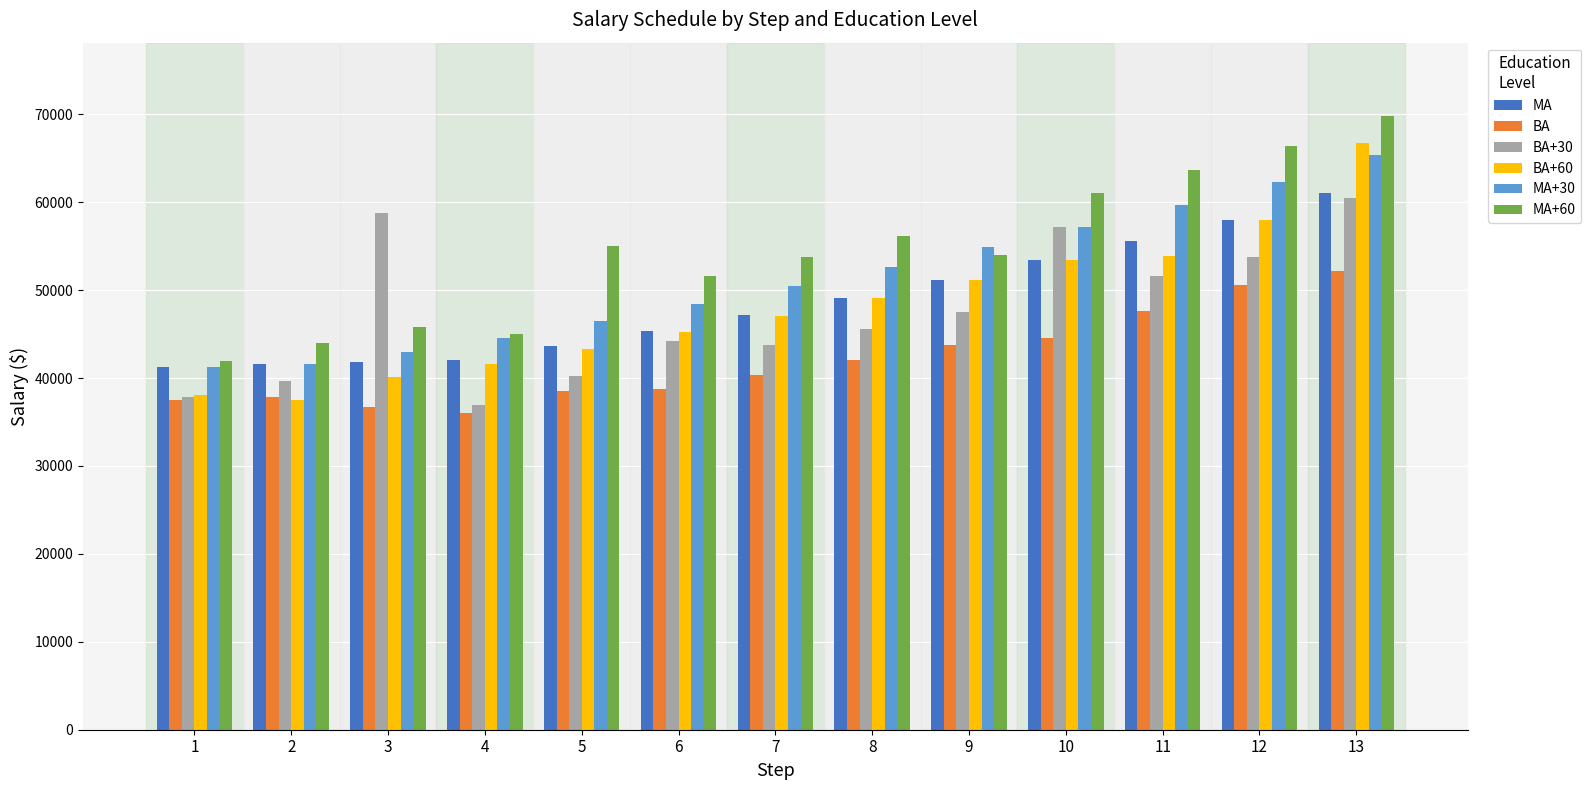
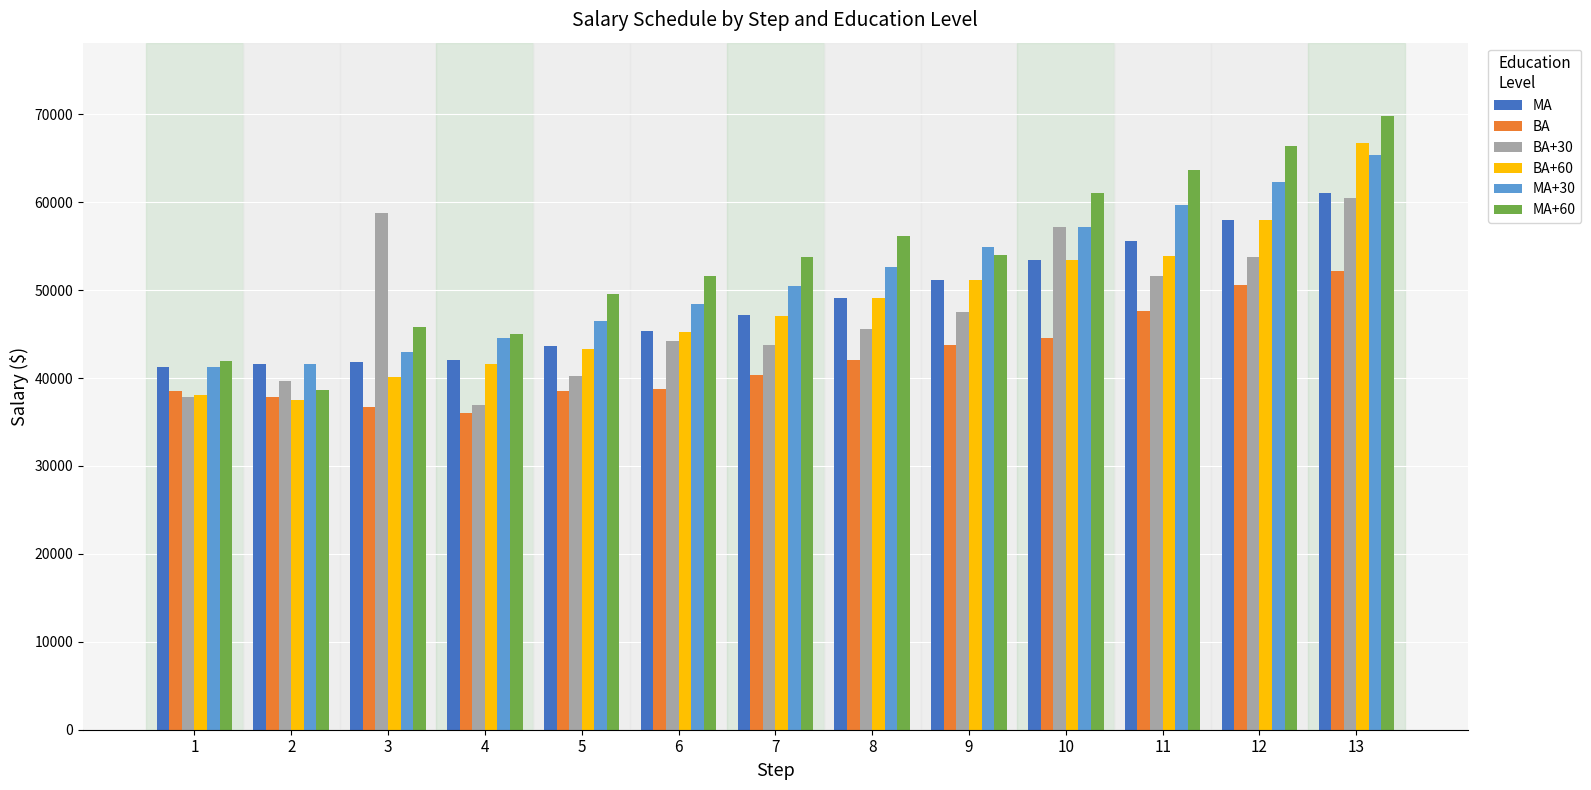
  {
    "BA": {
-     "1": 38000,
+     "1": 39000,
      "2": 38000,
      "3": 37000,
      "4": 36000,
      "5": 38000,
      "6": 39000,
      "7": 40000,
      "8": 42000,
      "9": 44000,
      "10": 45000,
      "11": 48000,
      "12": 51000,
      "13": 52000
    },
    "BA+30": {
      "1": 38000,
      "2": 40000,
      "3": 59000,
      "4": 37000,
      "5": 40000,
      "6": 44000,
      "7": 44000,
      "8": 46000,
      "9": 48000,
      "10": 57000,
      "11": 52000,
      "12": 54000,
      "13": 61000
    },
    "BA+60": {
      "1": 38000,
      "2": 38000,
      "3": 40000,
      "4": 42000,
      "5": 43000,
      "6": 45000,
      "7": 47000,
      "8": 49000,
      "9": 51000,
      "10": 53000,
      "11": 54000,
      "12": 58000,
      "13": 67000
    },
    "MA+60": {
      "1": 42000,
-     "2": 44000,
+     "2": 39000,
      "3": 46000,
      "4": 45000,
-     "5": 55000,
+     "5": 50000,
      "6": 52000,
      "7": 54000,
      "8": 56000,
      "9": 54000,
      "10": 61000,
      "11": 64000,
      "12": 66000,
      "13": 70000
    }
  }
